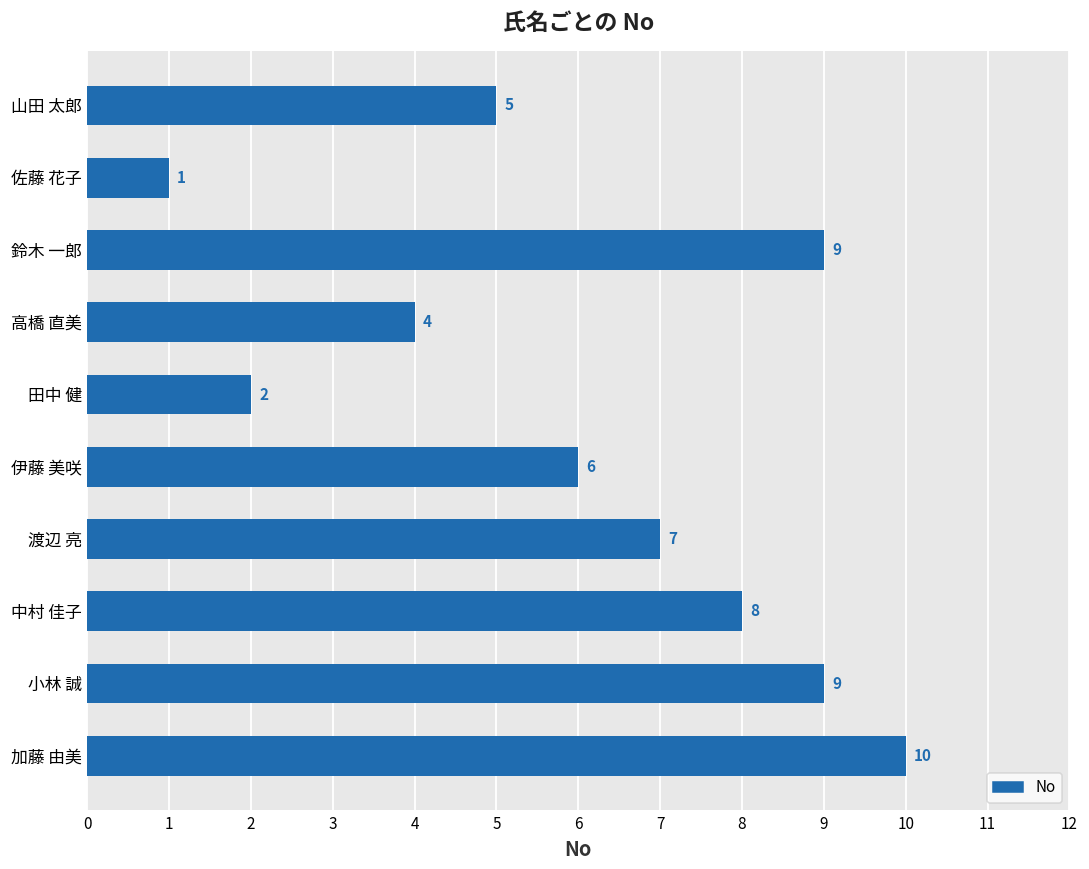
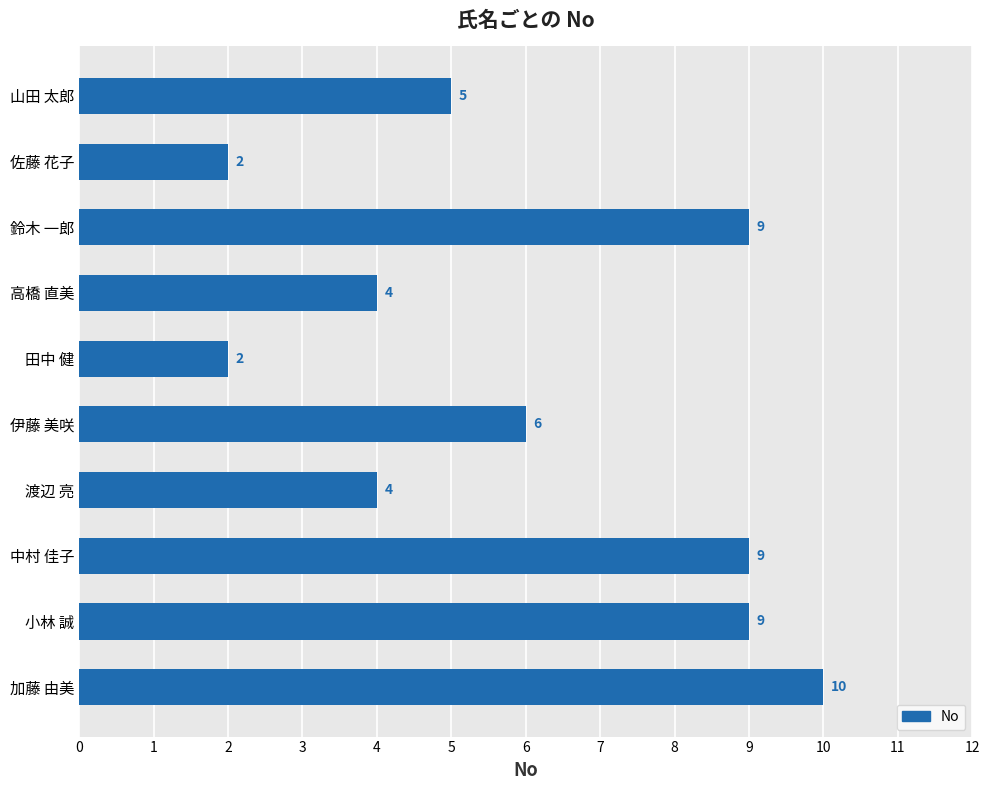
  {
    "山田 太郎": 5,
-   "佐藤 花子": 1,
+   "佐藤 花子": 2,
    "鈴木 一郎": 9,
    "高橋 直美": 4,
    "田中 健": 2,
    "伊藤 美咲": 6,
-   "渡辺 亮": 7,
-   "中村 佳子": 8,
+   "渡辺 亮": 4,
+   "中村 佳子": 9,
    "小林 誠": 9,
    "加藤 由美": 10
  }
